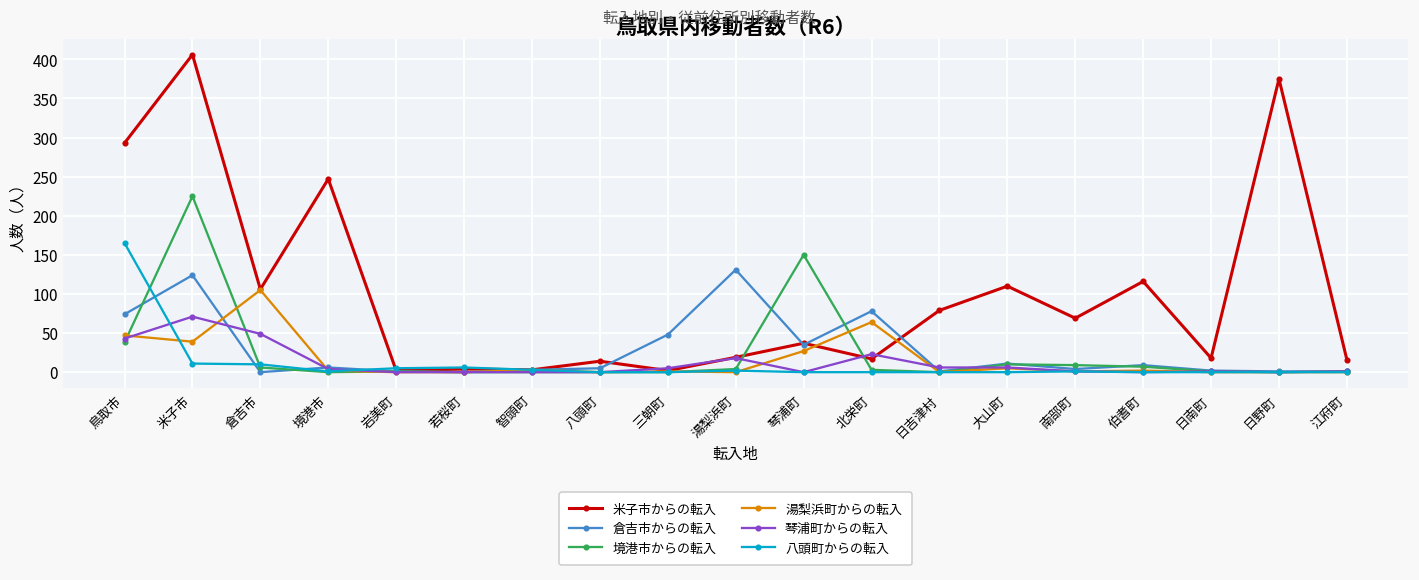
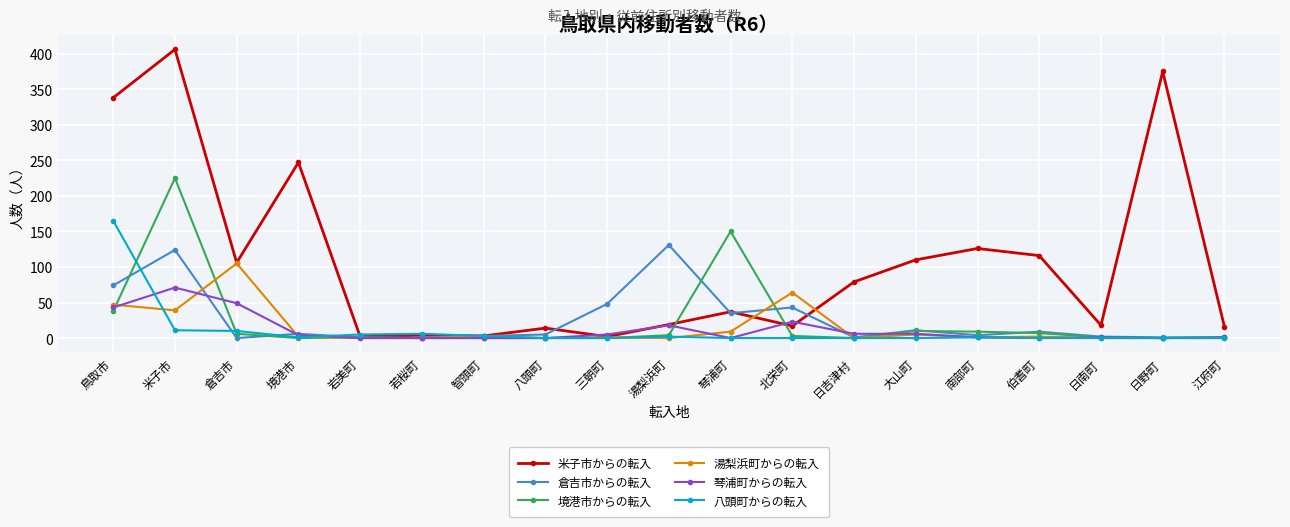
  {
    "米子市からの転入": {
-     "鳥取市": 290,
+     "鳥取市": 340,
      "米子市": 410,
      "境港市": 250,
      "八頭町": 10,
      "北栄町": 20,
      "日吉津村": 80,
      "大山町": 110,
-     "南部町": 70,
+     "南部町": 130,
      "伯耆町": 120,
      "日南町": 20,
      "日野町": 380,
      "江府町": 20
    },
    "倉吉市からの転入": {
      "鳥取市": 70,
      "米子市": 120,
      "倉吉市": 0,
      "八頭町": 10,
      "三朝町": 50,
      "湯梨浜町": 130,
-     "北栄町": 80
+     "北栄町": 40
    },
    "境港市からの転入": {
      "鳥取市": 40,
      "米子市": 230,
      "倉吉市": 10,
      "琴浦町": 150,
      "南部町": 10
    },
    "湯梨浜町からの転入": {
      "鳥取市": 50,
      "米子市": 40,
-     "琴浦町": 30,
+     "琴浦町": 10,
      "北栄町": 60
    },
    "琴浦町からの転入": {
      "鳥取市": 40,
      "米子市": 70,
      "倉吉市": 50,
      "北栄町": 20,
      "日吉津村": 10
    },
    "八頭町からの転入": {
      "鳥取市": 170,
      "米子市": 10,
      "倉吉市": 10,
      "大山町": 0
    }
  }
